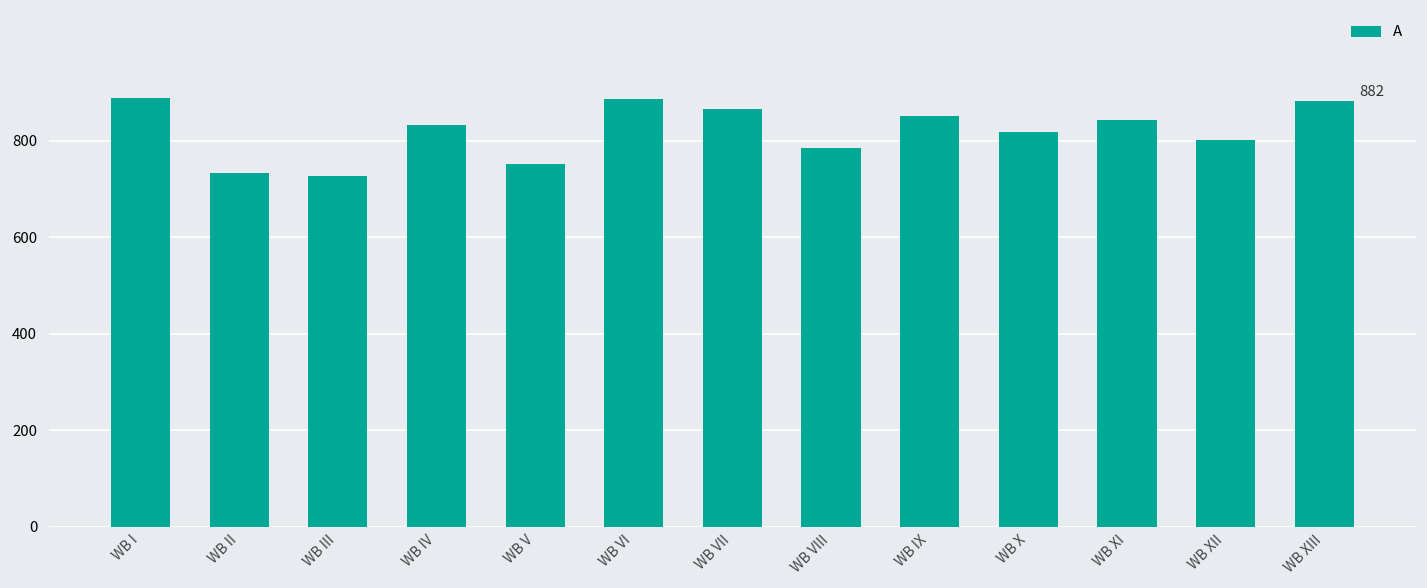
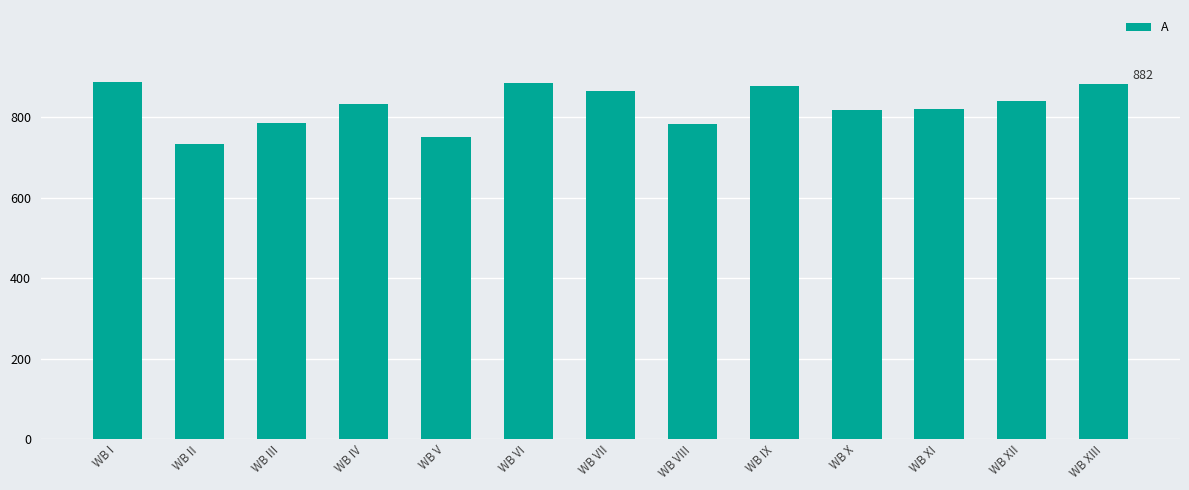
  {
    "WB I": 890,
    "WB II": 730,
-   "WB III": 730,
+   "WB III": 790,
    "WB IV": 830,
    "WB V": 750,
    "WB VI": 890,
    "WB VII": 870,
    "WB VIII": 780,
-   "WB IX": 850,
+   "WB IX": 880,
    "WB X": 820,
-   "WB XI": 840,
-   "WB XII": 800,
+   "WB XI": 820,
+   "WB XII": 840,
    "WB XIII": 880
  }
